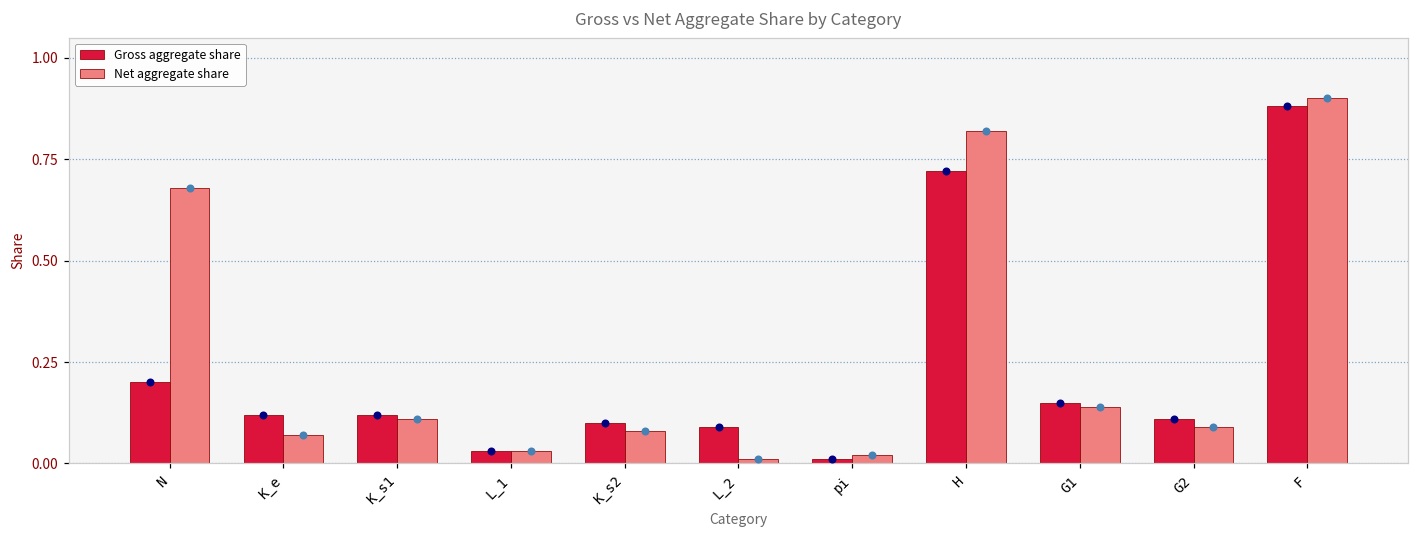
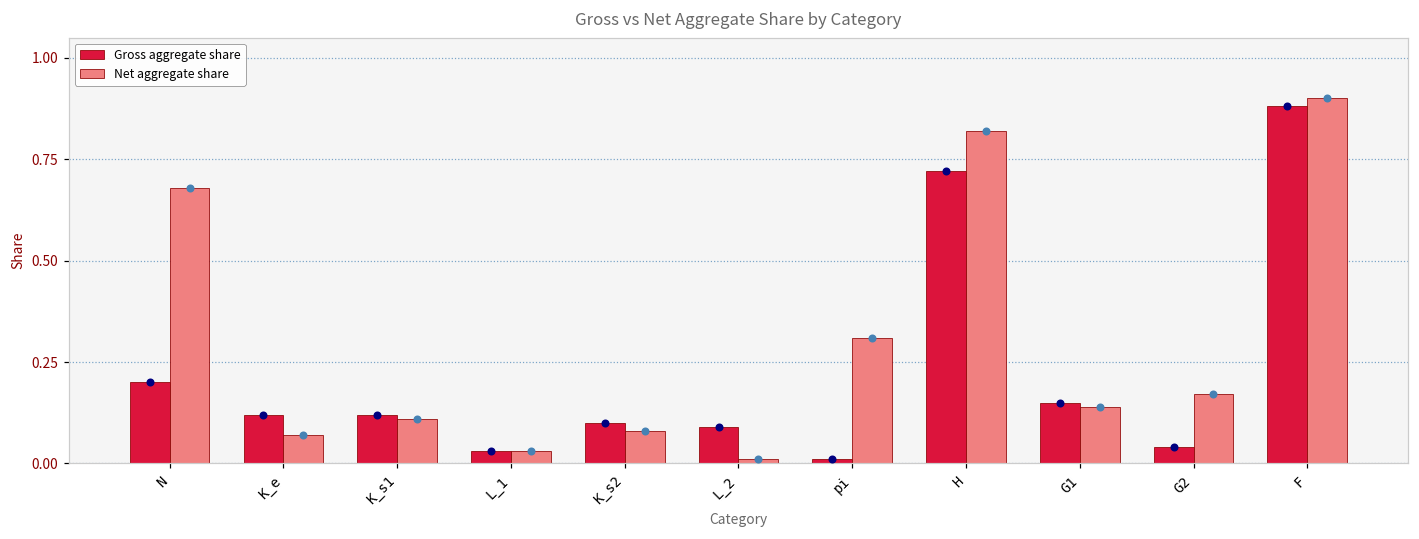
  {
    "Gross aggregate share": {
      "N": 0.20,
      "K_e": 0.12,
      "K_s1": 0.12,
      "L_1": 0.03,
      "K_s2": 0.10,
      "L_2": 0.09,
      "pi": 0.01,
      "H": 0.72,
      "G1": 0.15,
-     "G2": 0.11,
+     "G2": 0.04,
      "F": 0.88
    },
    "Net aggregate share": {
      "N": 0.68,
      "K_e": 0.07,
      "K_s1": 0.11,
      "L_1": 0.03,
      "K_s2": 0.08,
      "L_2": 0.01,
-     "pi": 0.02,
+     "pi": 0.31,
      "H": 0.82,
      "G1": 0.14,
-     "G2": 0.09,
+     "G2": 0.17,
      "F": 0.90
    }
  }
